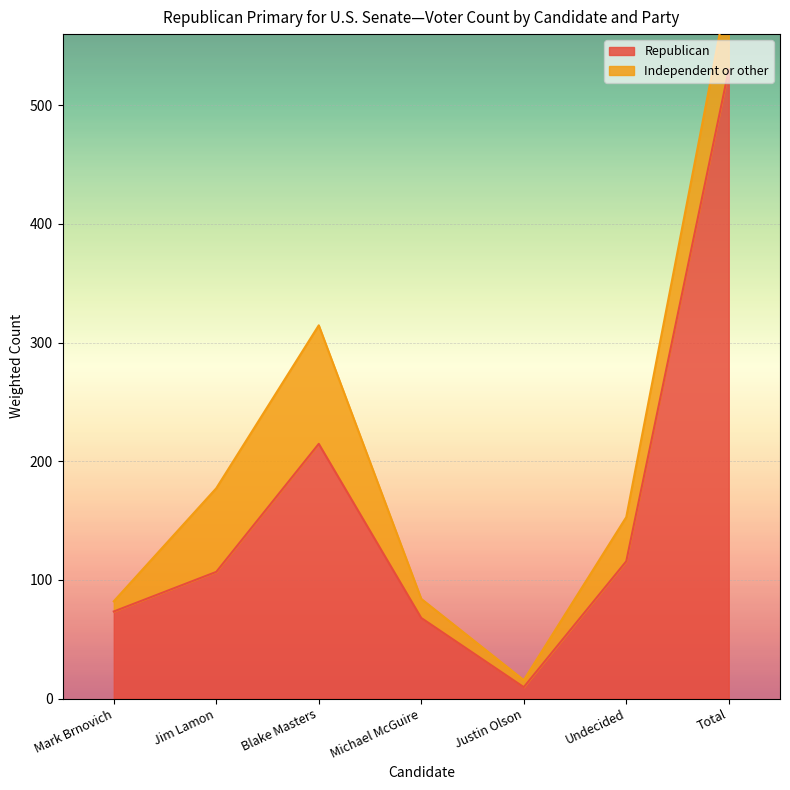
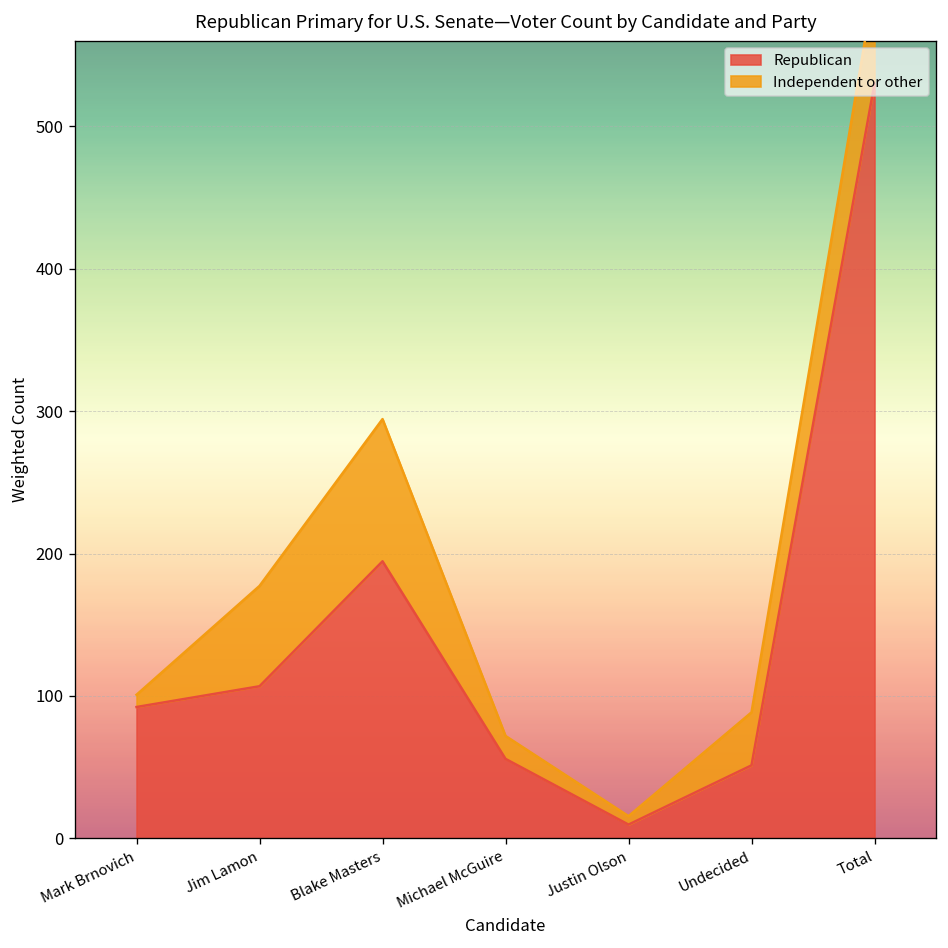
  {
    "Republican": {
-     "Mark Brnovich": 73,
+     "Mark Brnovich": 92,
      "Jim Lamon": 107,
-     "Blake Masters": 215,
-     "Michael McGuire": 68,
+     "Blake Masters": 195,
+     "Michael McGuire": 56,
      "Justin Olson": 10,
-     "Undecided": 116
+     "Undecided": 51
    },
    "Independent or other": {
      "Mark Brnovich": 9,
      "Jim Lamon": 70,
      "Blake Masters": 100,
      "Michael McGuire": 16,
      "Justin Olson": 6,
      "Undecided": 37
    }
  }
